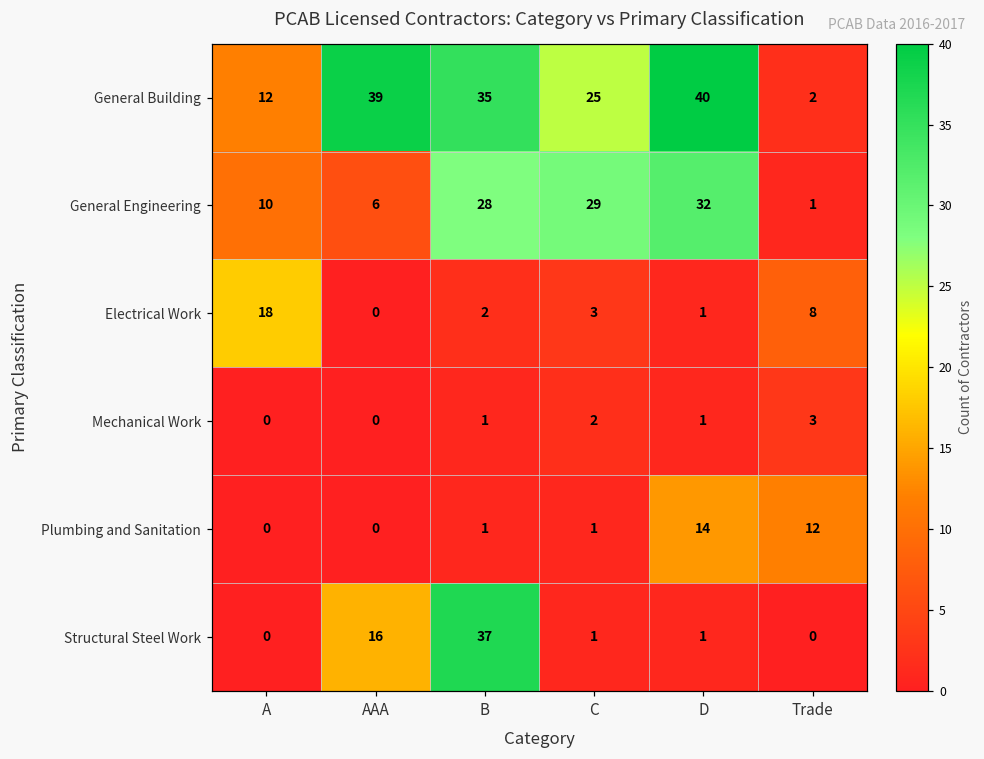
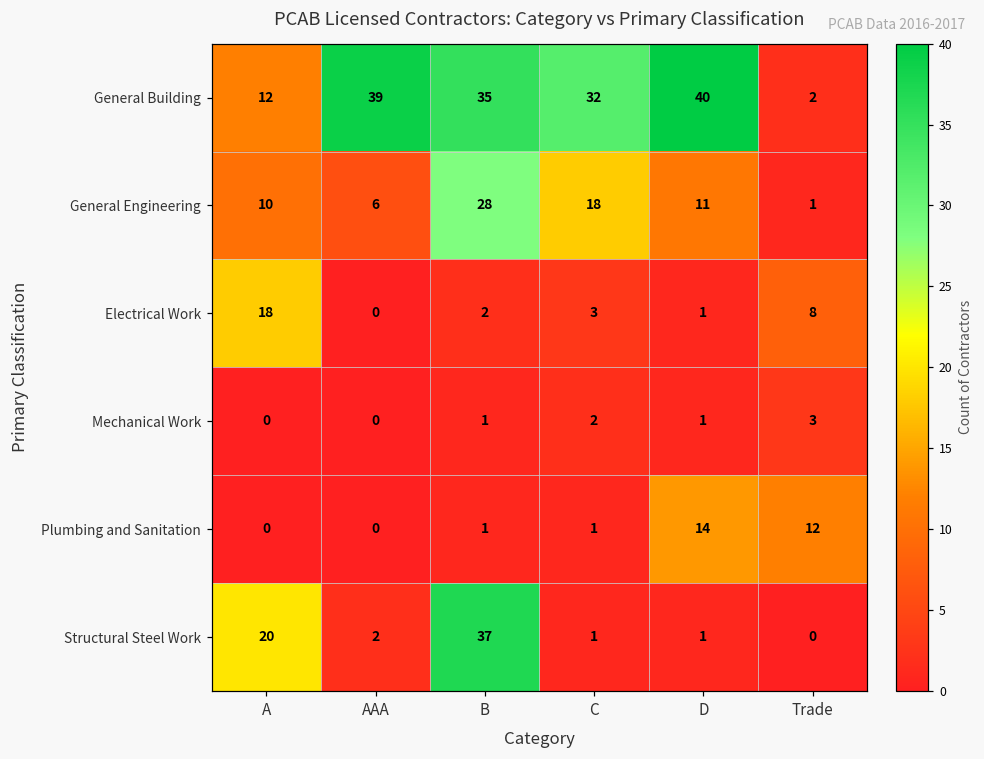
  {
    "General Building": {
      "A": 12,
      "AAA": 39,
      "B": 35,
-     "C": 25,
+     "C": 32,
      "D": 40,
      "Trade": 2
    },
    "General Engineering": {
      "A": 10,
      "AAA": 6,
      "B": 28,
-     "C": 29,
-     "D": 32,
+     "C": 18,
+     "D": 11,
      "Trade": 1
    },
    "Electrical Work": {
      "A": 18,
      "AAA": 0,
      "B": 2,
      "C": 3,
      "D": 1,
      "Trade": 8
    },
    "Mechanical Work": {
      "A": 0,
      "AAA": 0,
      "B": 1,
      "C": 2,
      "D": 1,
      "Trade": 3
    },
    "Plumbing and Sanitation": {
      "A": 0,
      "AAA": 0,
      "B": 1,
      "C": 1,
      "D": 14,
      "Trade": 12
    },
    "Structural Steel Work": {
-     "A": 0,
-     "AAA": 16,
+     "A": 20,
+     "AAA": 2,
      "B": 37,
      "C": 1,
      "D": 1,
      "Trade": 0
    }
  }
